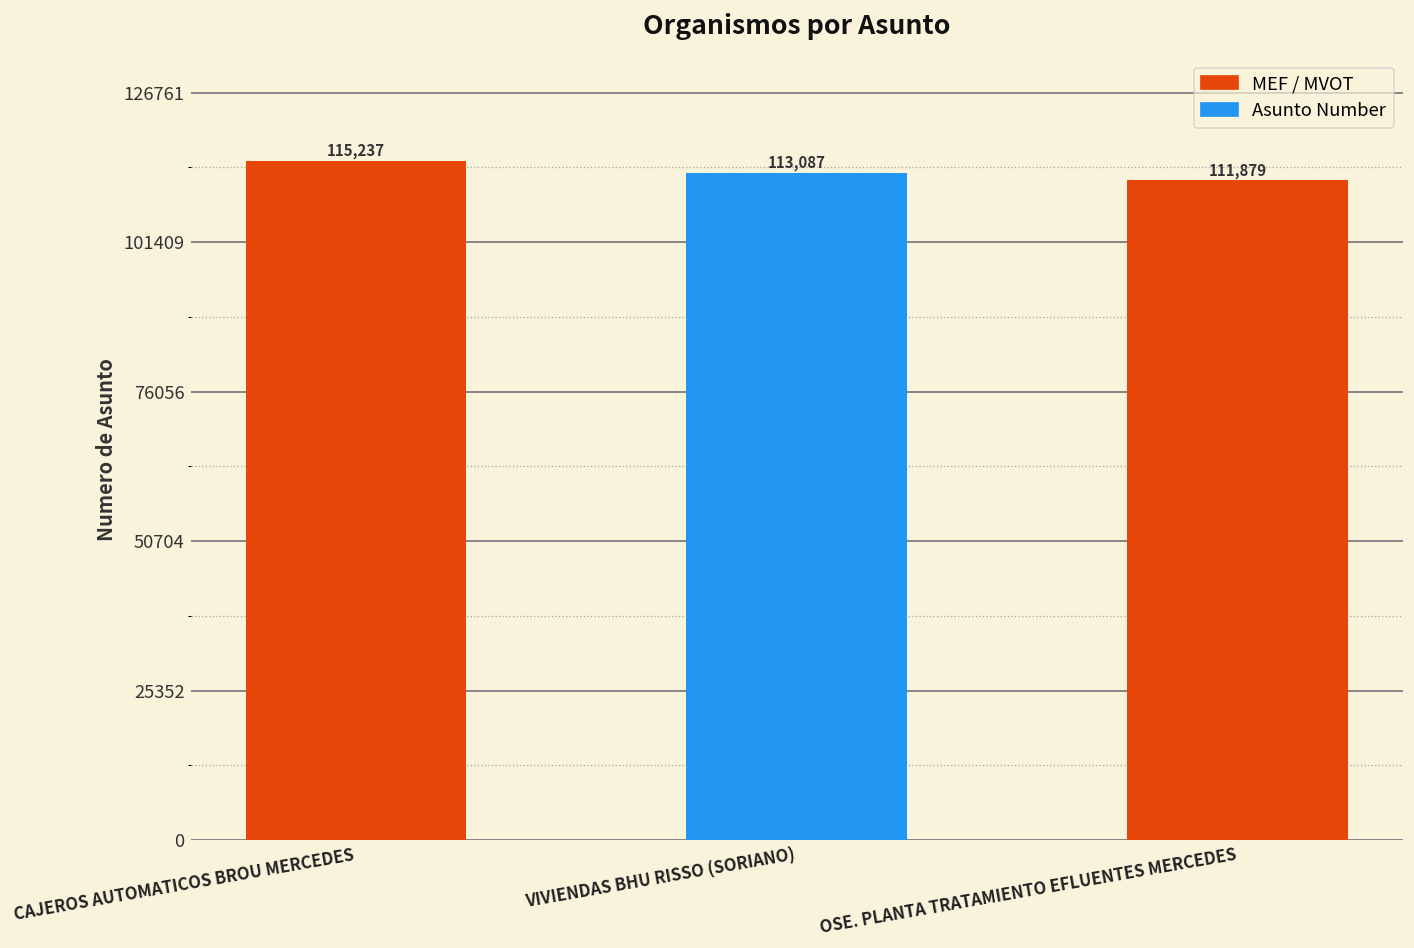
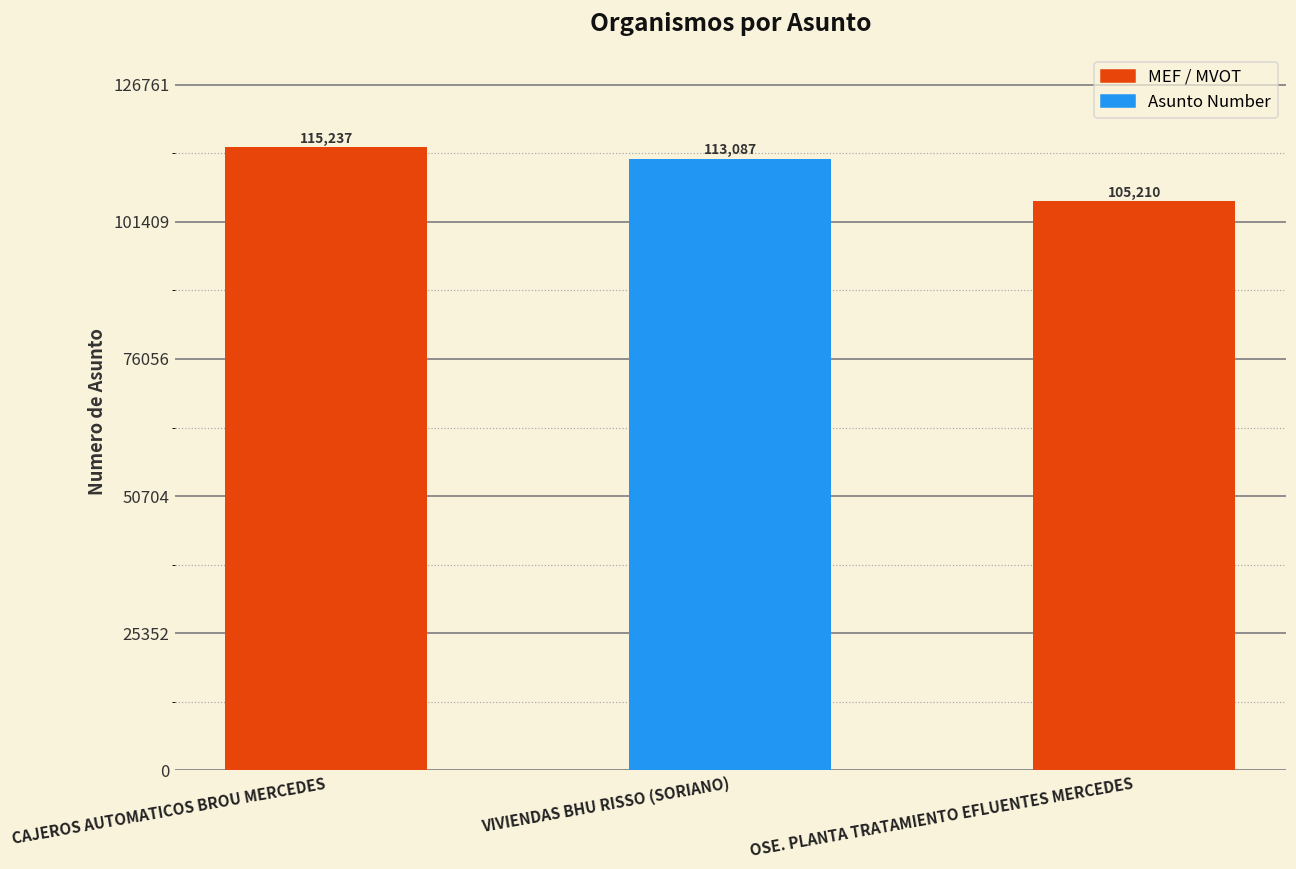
  {
    "CAJEROS AUTOMATICOS BROU MERCEDES": "115,237",
    "VIVIENDAS BHU RISSO (SORIANO)": "113,087",
-   "OSE. PLANTA TRATAMIENTO EFLUENTES MERCEDES": "111,879"
+   "OSE. PLANTA TRATAMIENTO EFLUENTES MERCEDES": "105,210"
  }
